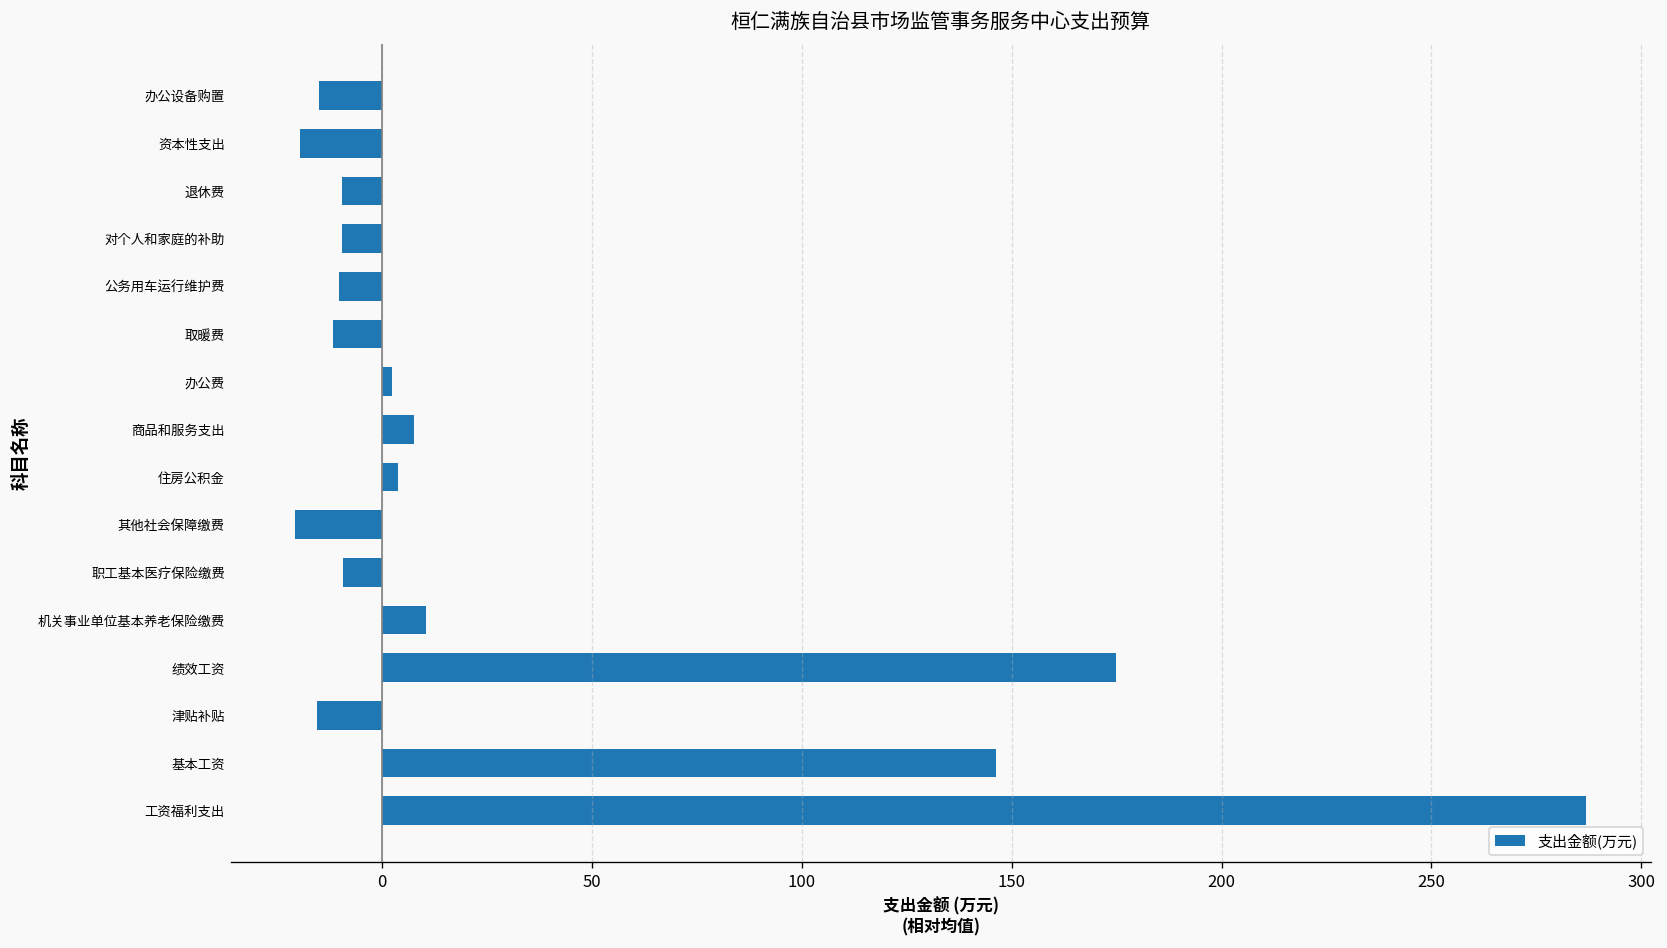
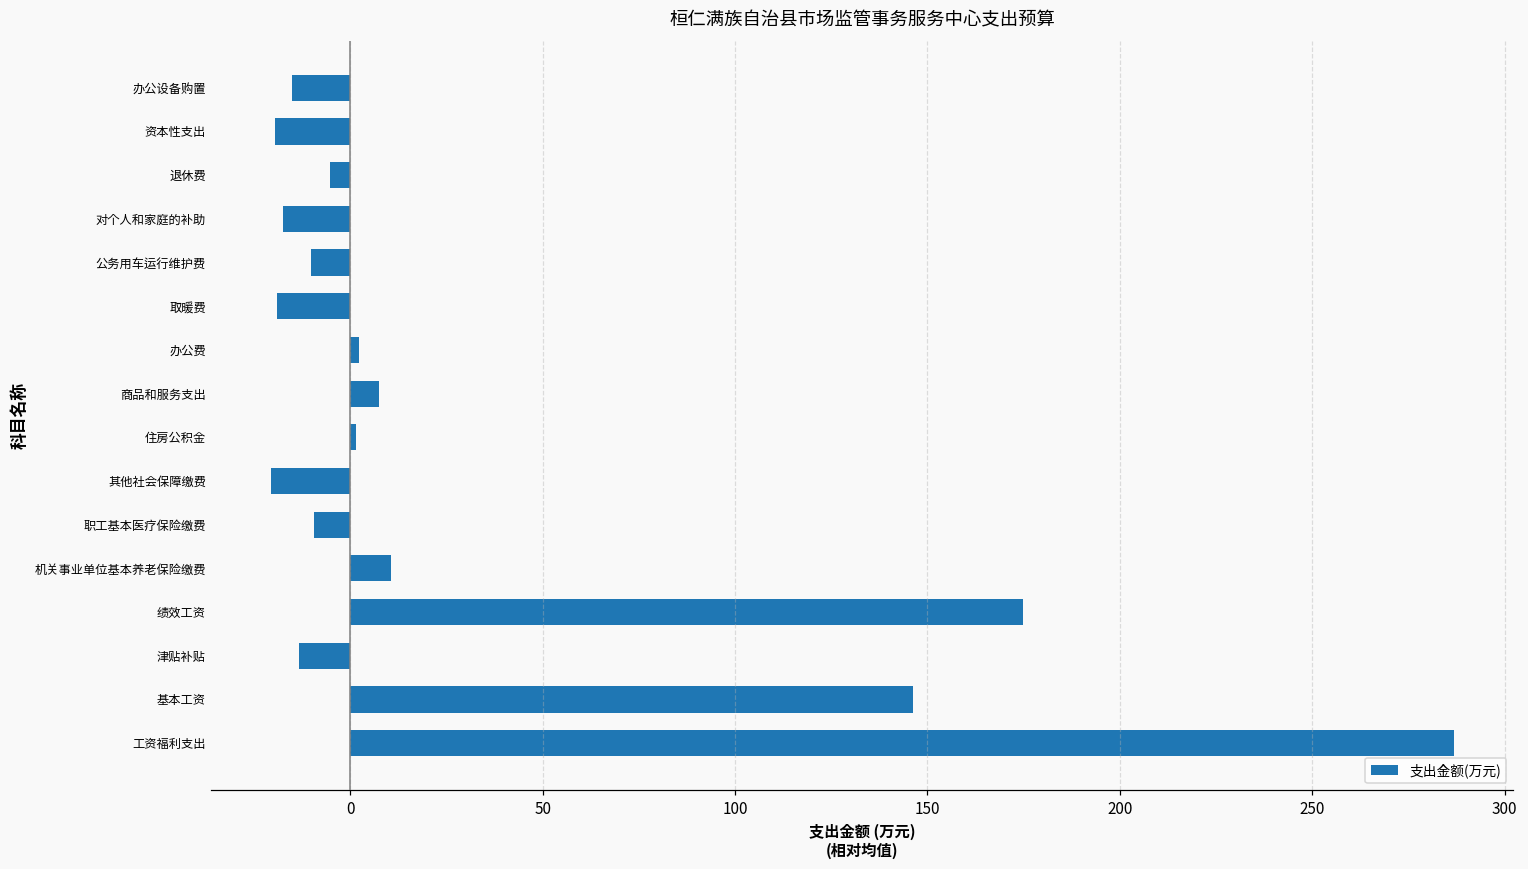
  {
    "办公设备购置": -15,
    "资本性支出": -20,
-   "退休费": -10,
-   "对个人和家庭的补助": -10,
+   "退休费": -5,
+   "对个人和家庭的补助": -17,
    "公务用车运行维护费": -10,
-   "取暖费": -12,
+   "取暖费": -19,
    "办公费": 2,
    "商品和服务支出": 8,
-   "住房公积金": 4,
+   "住房公积金": 2,
    "其他社会保障缴费": -21,
    "职工基本医疗保险缴费": -9,
    "机关事业单位基本养老保险缴费": 10,
    "绩效工资": 175,
-   "津贴补贴": -16,
+   "津贴补贴": -13,
    "基本工资": 146,
    "工资福利支出": 287
  }
